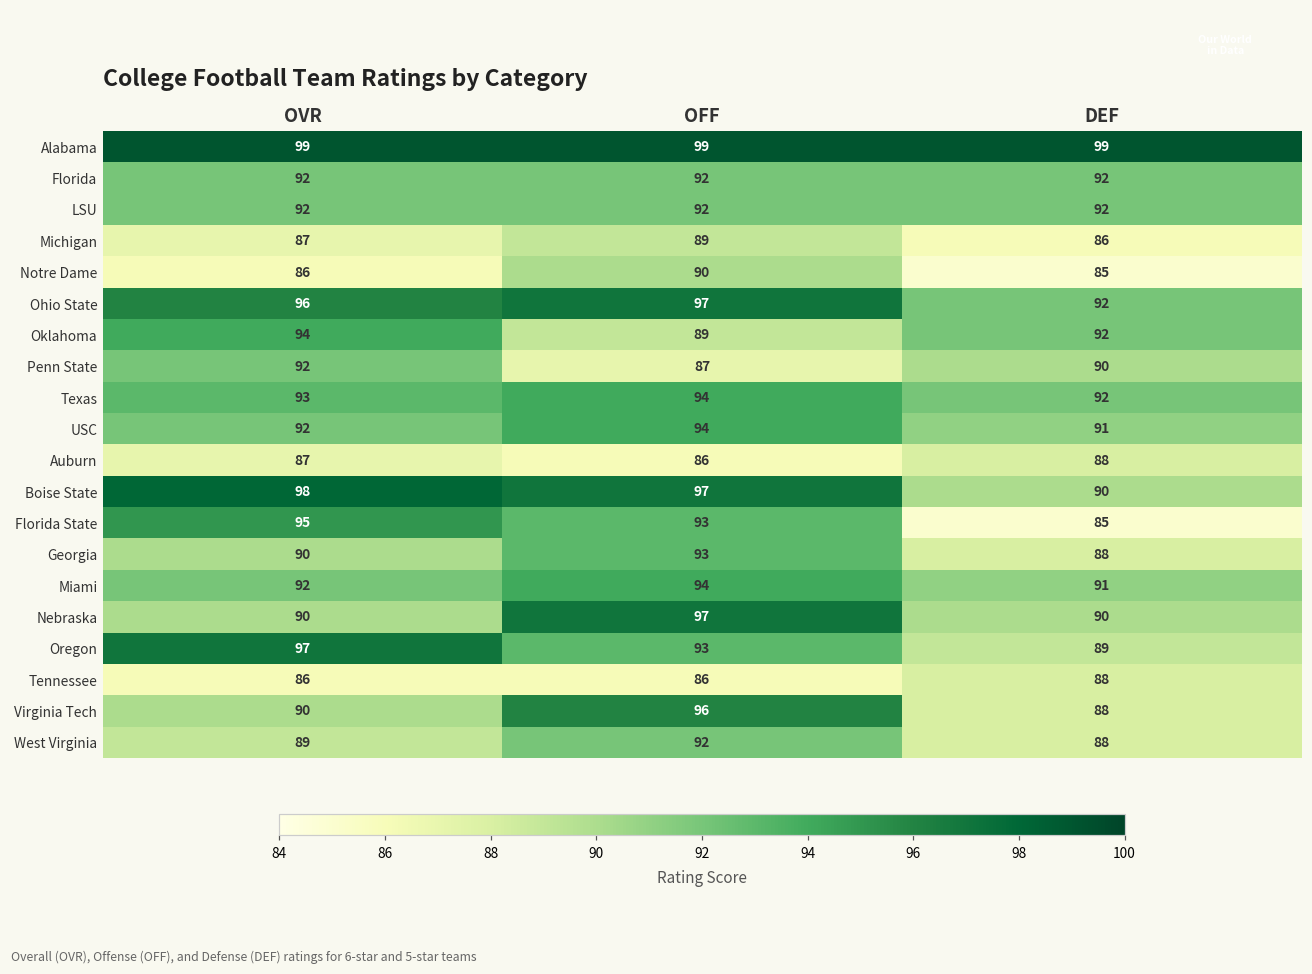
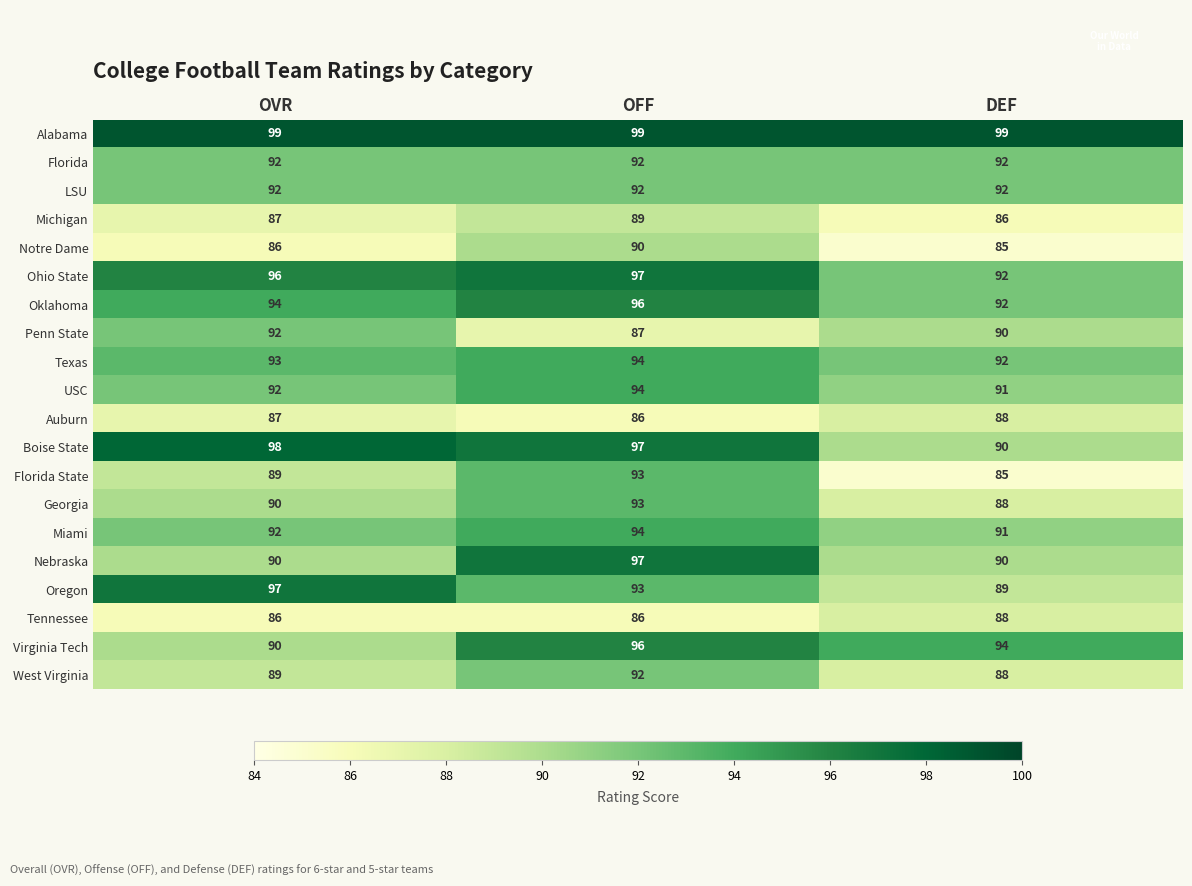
  {
    "Alabama": {
      "OVR": 99,
      "OFF": 99,
      "DEF": 99
    },
    "Florida": {
      "OVR": 92,
      "OFF": 92,
      "DEF": 92
    },
    "LSU": {
      "OVR": 92,
      "OFF": 92,
      "DEF": 92
    },
    "Michigan": {
      "OVR": 87,
      "OFF": 89,
      "DEF": 86
    },
    "Notre Dame": {
      "OVR": 86,
      "OFF": 90,
      "DEF": 85
    },
    "Ohio State": {
      "OVR": 96,
      "OFF": 97,
      "DEF": 92
    },
    "Oklahoma": {
      "OVR": 94,
-     "OFF": 89,
+     "OFF": 96,
      "DEF": 92
    },
    "Penn State": {
      "OVR": 92,
      "OFF": 87,
      "DEF": 90
    },
    "Texas": {
      "OVR": 93,
      "OFF": 94,
      "DEF": 92
    },
    "USC": {
      "OVR": 92,
      "OFF": 94,
      "DEF": 91
    },
    "Auburn": {
      "OVR": 87,
      "OFF": 86,
      "DEF": 88
    },
    "Boise State": {
      "OVR": 98,
      "OFF": 97,
      "DEF": 90
    },
    "Florida State": {
-     "OVR": 95,
+     "OVR": 89,
      "OFF": 93,
      "DEF": 85
    },
    "Georgia": {
      "OVR": 90,
      "OFF": 93,
      "DEF": 88
    },
    "Miami": {
      "OVR": 92,
      "OFF": 94,
      "DEF": 91
    },
    "Nebraska": {
      "OVR": 90,
      "OFF": 97,
      "DEF": 90
    },
    "Oregon": {
      "OVR": 97,
      "OFF": 93,
      "DEF": 89
    },
    "Tennessee": {
      "OVR": 86,
      "OFF": 86,
      "DEF": 88
    },
    "Virginia Tech": {
      "OVR": 90,
      "OFF": 96,
-     "DEF": 88
+     "DEF": 94
    },
    "West Virginia": {
      "OVR": 89,
      "OFF": 92,
      "DEF": 88
    }
  }
